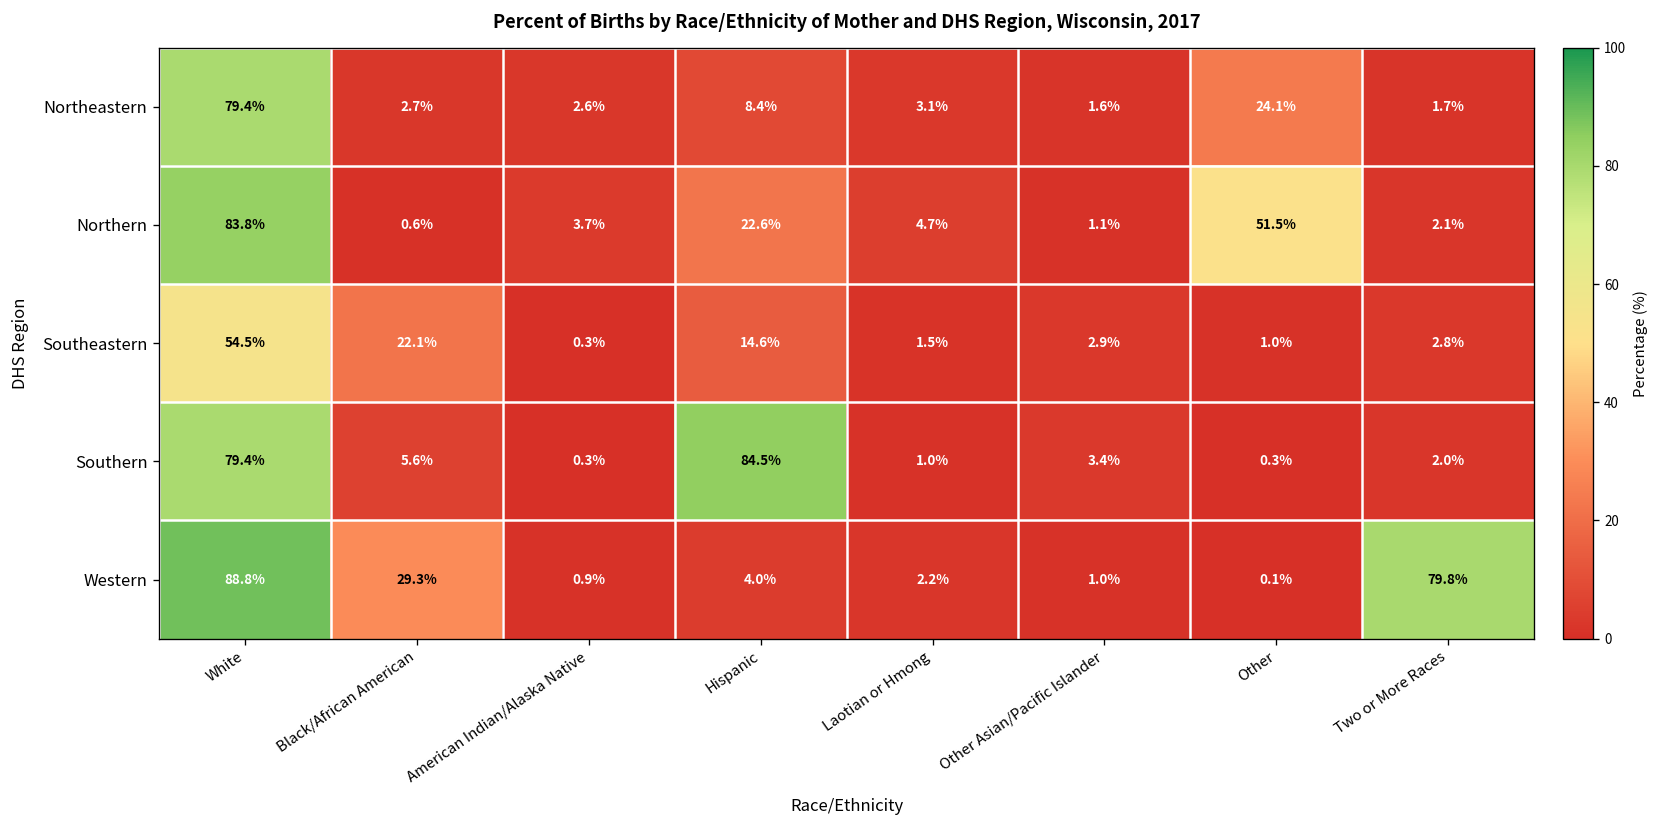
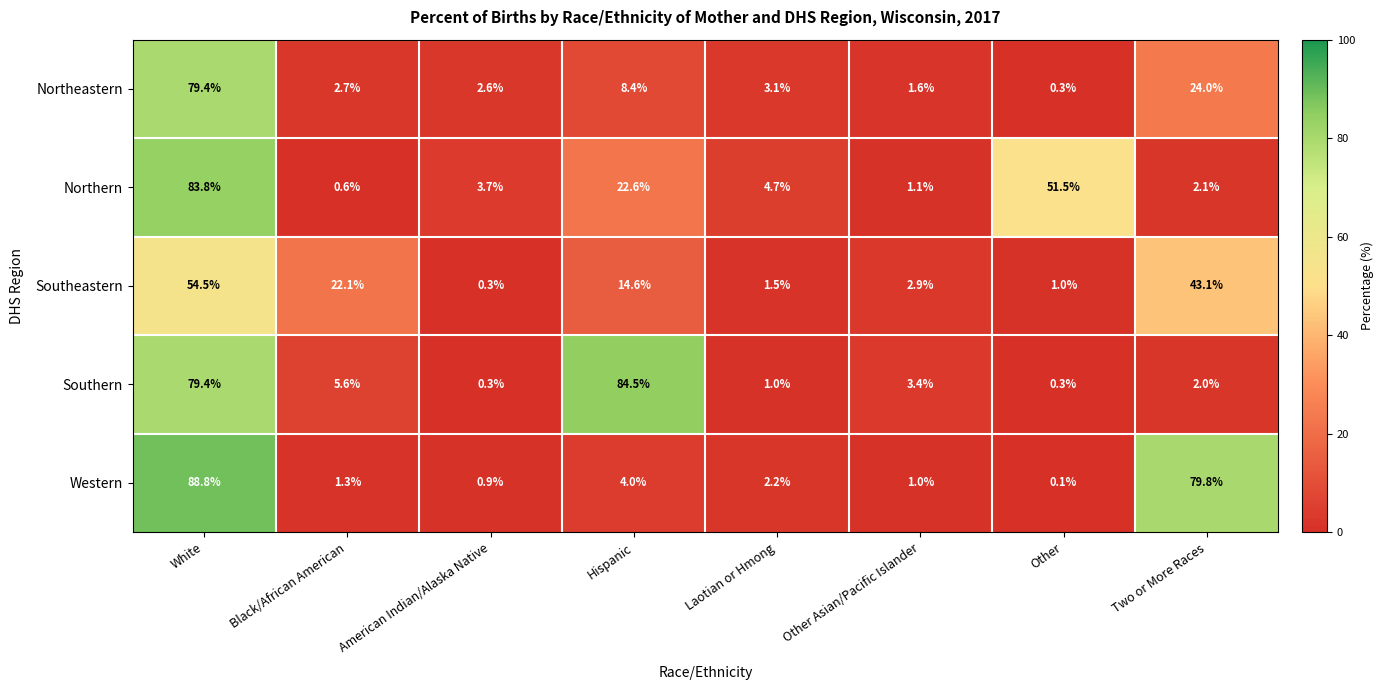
  {
    "Northeastern": {
      "White": "79.4%",
      "Black/African American": "2.7%",
      "American Indian/Alaska Native": "2.6%",
      "Hispanic": "8.4%",
      "Laotian or Hmong": "3.1%",
      "Other Asian/Pacific Islander": "1.6%",
-     "Other": "24.1%",
-     "Two or More Races": "1.7%"
+     "Other": "0.3%",
+     "Two or More Races": "24.0%"
    },
    "Northern": {
      "White": "83.8%",
      "Black/African American": "0.6%",
      "American Indian/Alaska Native": "3.7%",
      "Hispanic": "22.6%",
      "Laotian or Hmong": "4.7%",
      "Other Asian/Pacific Islander": "1.1%",
      "Other": "51.5%",
      "Two or More Races": "2.1%"
    },
    "Southeastern": {
      "White": "54.5%",
      "Black/African American": "22.1%",
      "American Indian/Alaska Native": "0.3%",
      "Hispanic": "14.6%",
      "Laotian or Hmong": "1.5%",
      "Other Asian/Pacific Islander": "2.9%",
      "Other": "1.0%",
-     "Two or More Races": "2.8%"
+     "Two or More Races": "43.1%"
    },
    "Southern": {
      "White": "79.4%",
      "Black/African American": "5.6%",
      "American Indian/Alaska Native": "0.3%",
      "Hispanic": "84.5%",
      "Laotian or Hmong": "1.0%",
      "Other Asian/Pacific Islander": "3.4%",
      "Other": "0.3%",
      "Two or More Races": "2.0%"
    },
    "Western": {
      "White": "88.8%",
-     "Black/African American": "29.3%",
+     "Black/African American": "1.3%",
      "American Indian/Alaska Native": "0.9%",
      "Hispanic": "4.0%",
      "Laotian or Hmong": "2.2%",
      "Other Asian/Pacific Islander": "1.0%",
      "Other": "0.1%",
      "Two or More Races": "79.8%"
    }
  }
